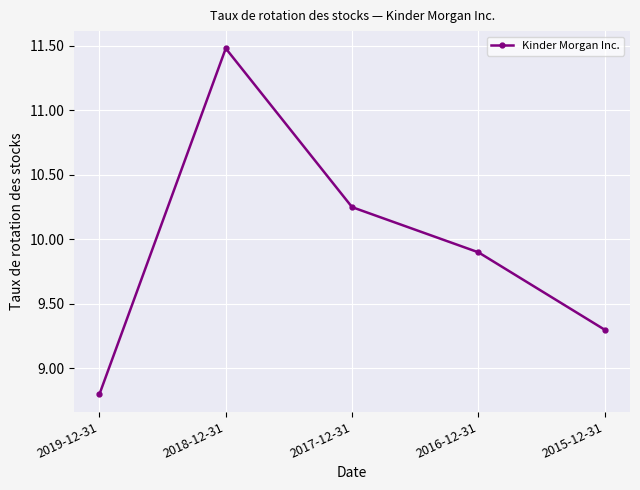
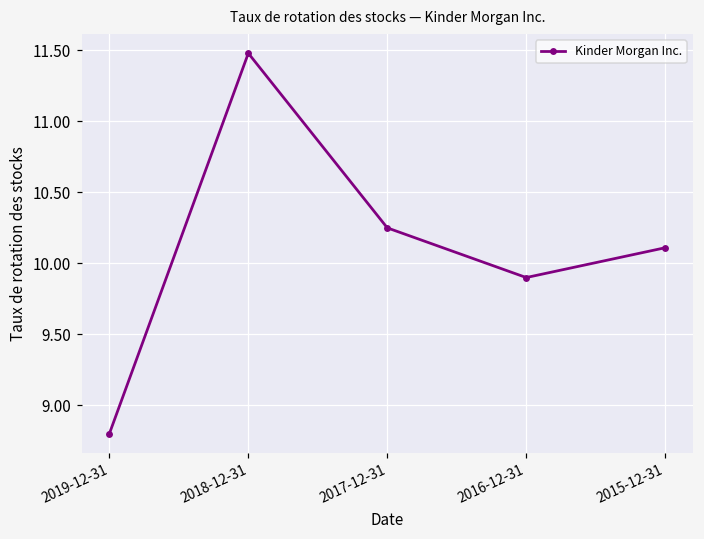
  {
    "2019-12-31": 8.80,
    "2018-12-31": 11.48,
    "2017-12-31": 10.25,
    "2016-12-31": 9.90,
-   "2015-12-31": 9.30
+   "2015-12-31": 10.11
  }
